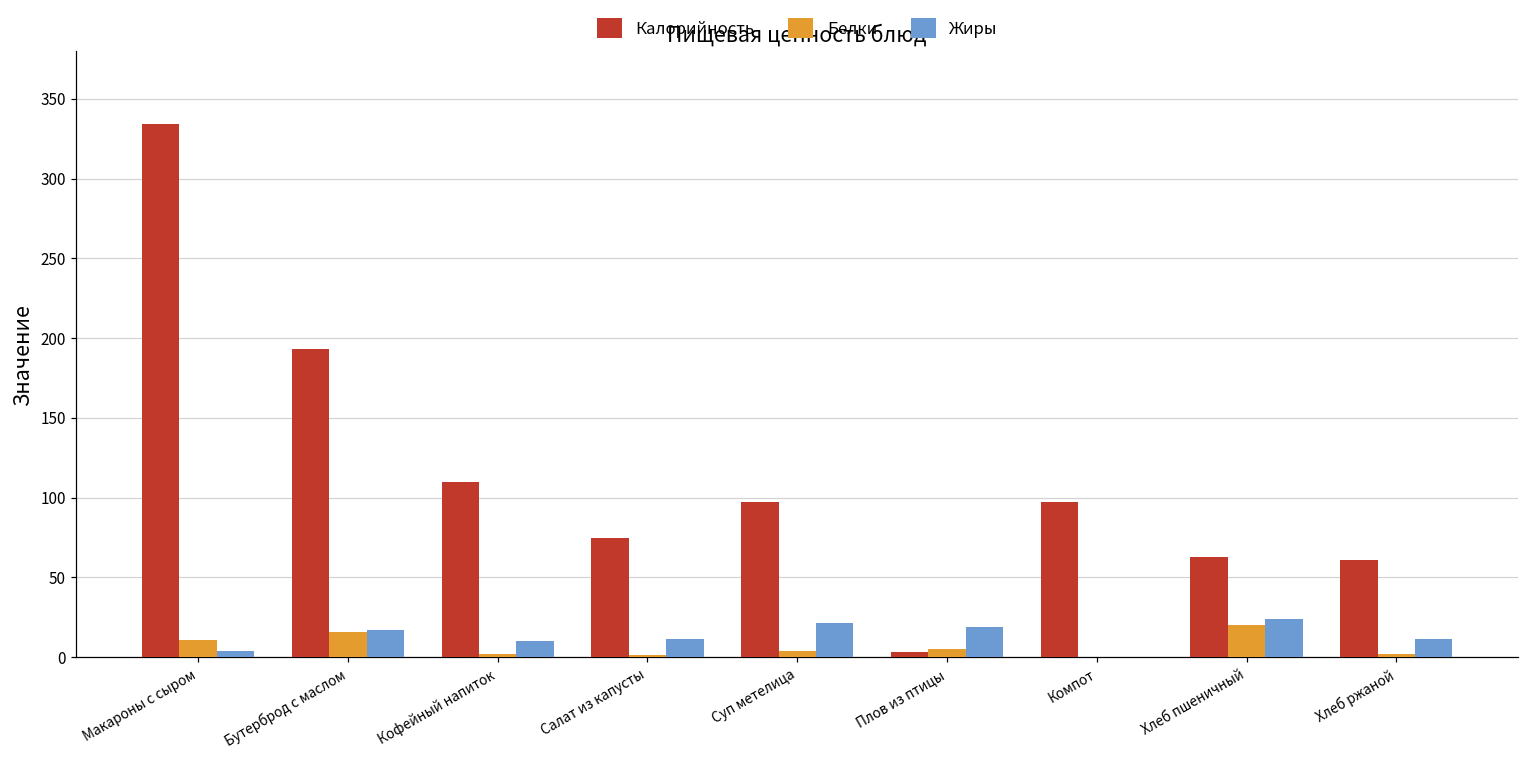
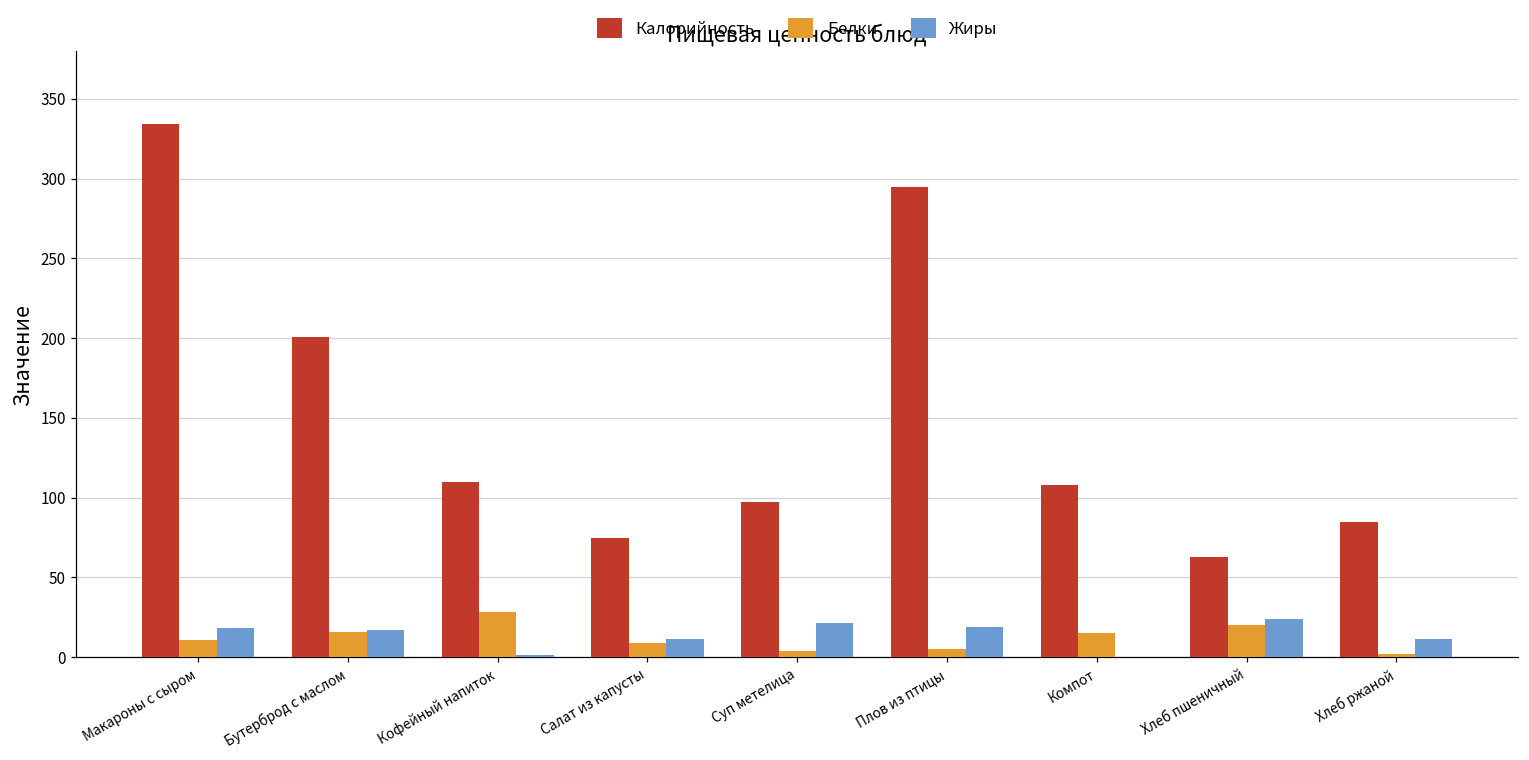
  {
    "Калорийность": {
      "Макароны с сыром": 334,
-     "Бутерброд с маслом": 193,
+     "Бутерброд с маслом": 201,
      "Кофейный напиток": 110,
      "Салат из капусты": 75,
      "Суп метелица": 97,
-     "Плов из птицы": 3,
-     "Компот": 97,
+     "Плов из птицы": 295,
+     "Компот": 108,
      "Хлеб пшеничный": 63,
-     "Хлеб ржаной": 61
+     "Хлеб ржаной": 85
    },
    "Белки": {
      "Макароны с сыром": 11,
      "Бутерброд с маслом": 16,
-     "Кофейный напиток": 2,
-     "Салат из капусты": 1,
+     "Кофейный напиток": 28,
+     "Салат из капусты": 9,
      "Суп метелица": 4,
      "Плов из птицы": 5,
-     "Компот": 0,
+     "Компот": 15,
      "Хлеб пшеничный": 20,
      "Хлеб ржаной": 2
    },
    "Жиры": {
-     "Макароны с сыром": 4,
+     "Макароны с сыром": 18,
      "Бутерброд с маслом": 17,
-     "Кофейный напиток": 10,
+     "Кофейный напиток": 1,
      "Салат из капусты": 12,
      "Суп метелица": 21,
      "Плов из птицы": 19,
      "Компот": 0,
      "Хлеб пшеничный": 24,
      "Хлеб ржаной": 11
    }
  }
